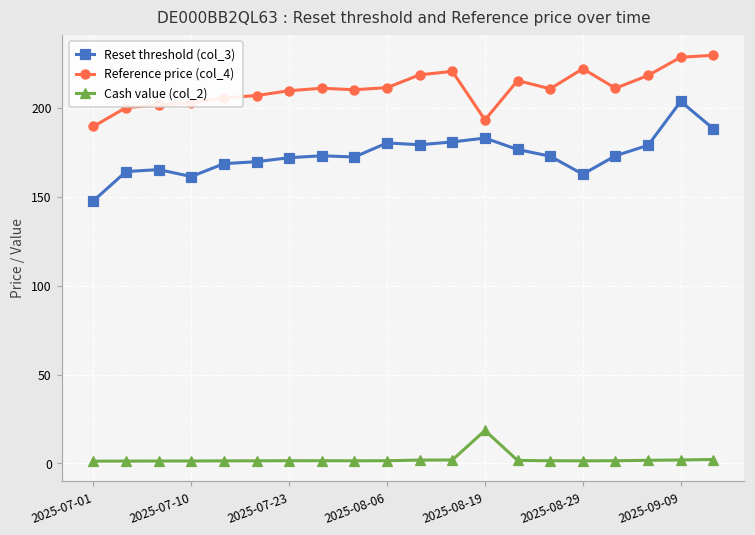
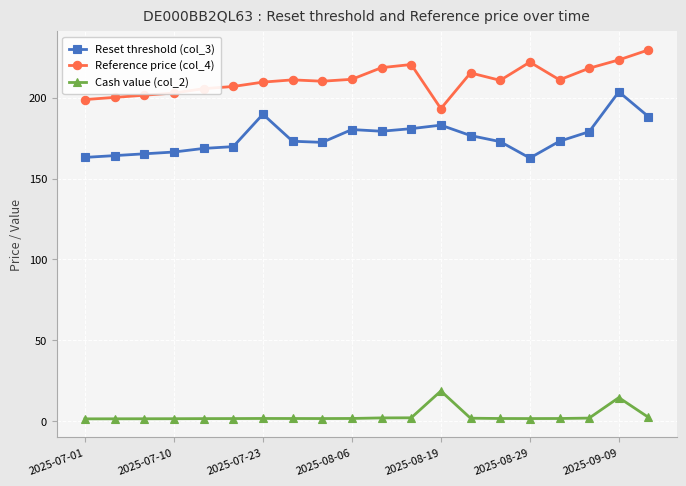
  {
    "Reset threshold (col_3)": {
-     "2025-07-01": 148,
-     "2025-07-10": 161,
-     "2025-07-23": 172,
+     "2025-07-01": 163,
+     "2025-07-10": 166,
+     "2025-07-23": 190,
      "2025-08-06": 180,
      "2025-08-19": 183,
      "2025-08-29": 163,
      "2025-09-09": 204
    },
    "Reference price (col_4)": {
-     "2025-07-01": 190,
+     "2025-07-01": 199,
      "2025-07-23": 210,
      "2025-08-06": 211,
      "2025-08-19": 193,
      "2025-08-29": 222,
-     "2025-09-09": 229
+     "2025-09-09": 223
    },
    "Cash value (col_2)": {
      "2025-07-01": 1,
      "2025-07-10": 1,
      "2025-07-23": 1,
      "2025-08-06": 1,
      "2025-08-19": 19,
      "2025-08-29": 1,
-     "2025-09-09": 2
+     "2025-09-09": 14
    }
  }
